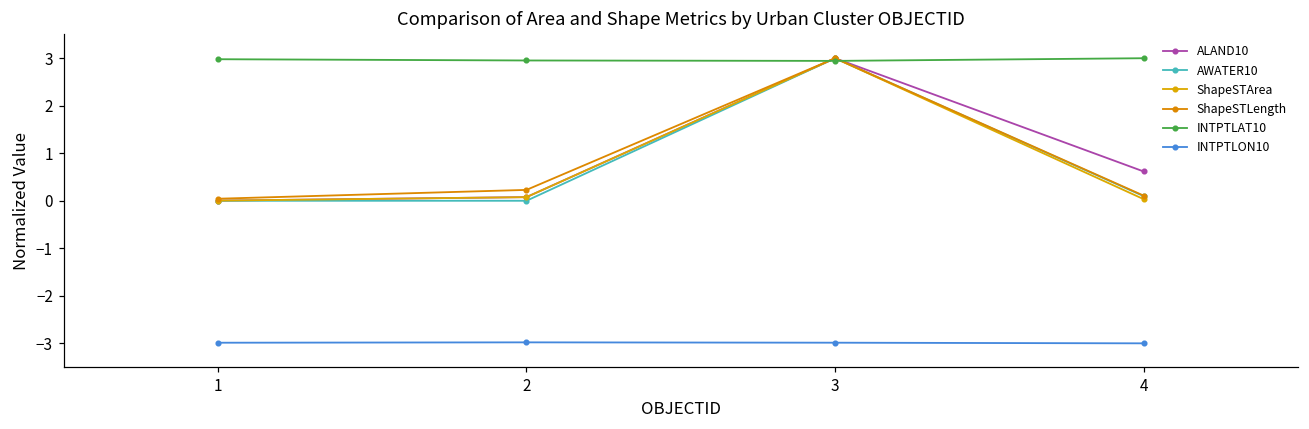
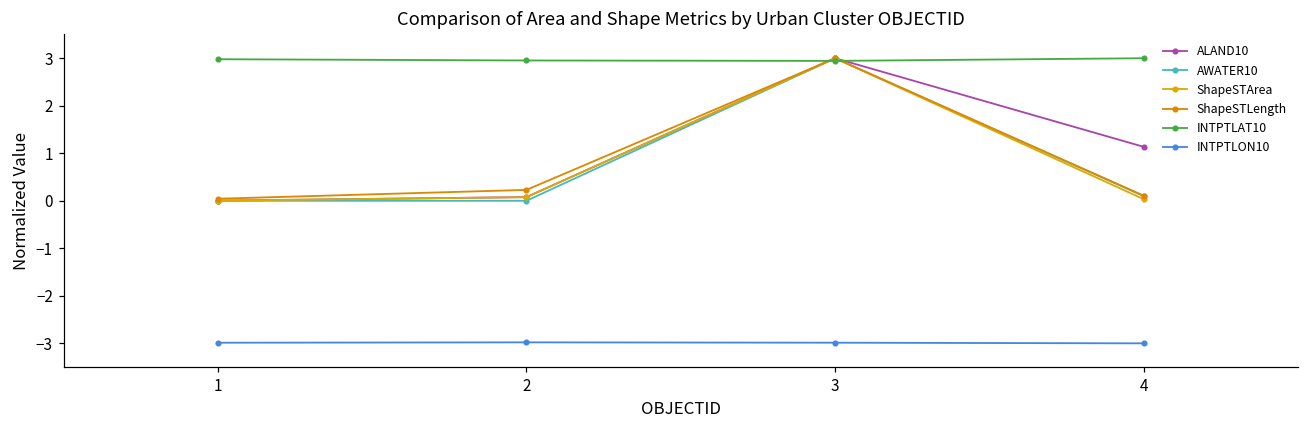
  {
    "ALAND10": {
-     "4": 0.6
+     "4": 1.1
    },
    "AWATER10": {
      "2": 0.0
    },
    "INTPTLAT10": {
      "1": 3.0,
      "2": 3.0,
      "4": 3.0
    },
    "INTPTLON10": {
      "1": -3.0,
      "2": -3.0,
      "3": -3.0,
      "4": -3.0
    }
  }
